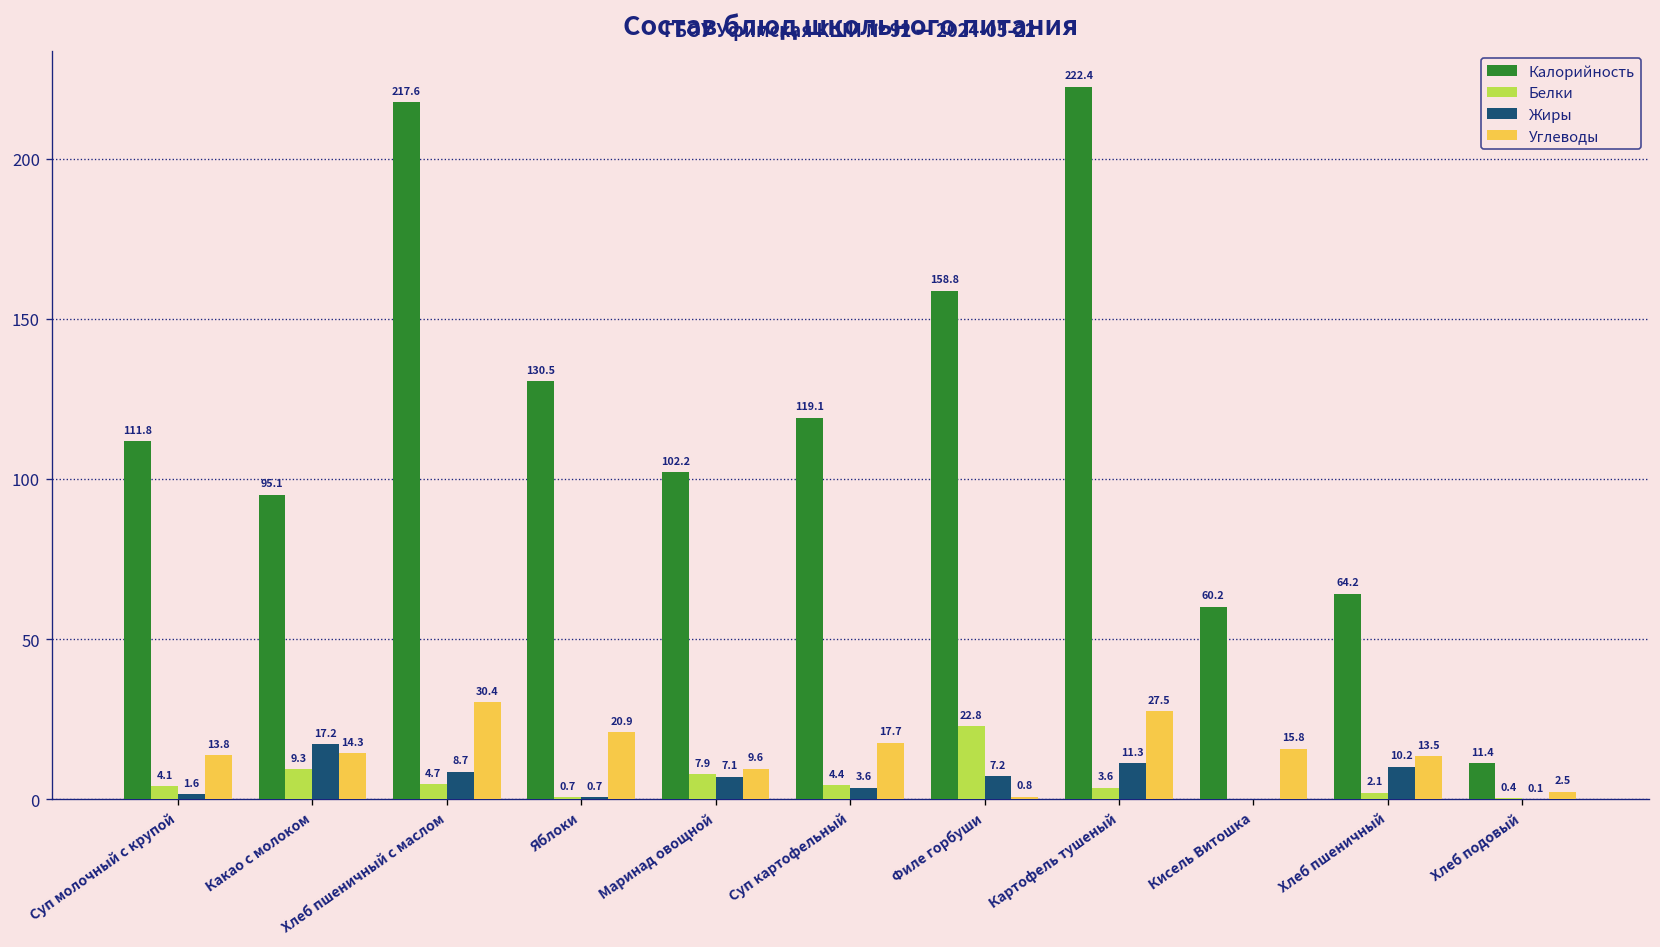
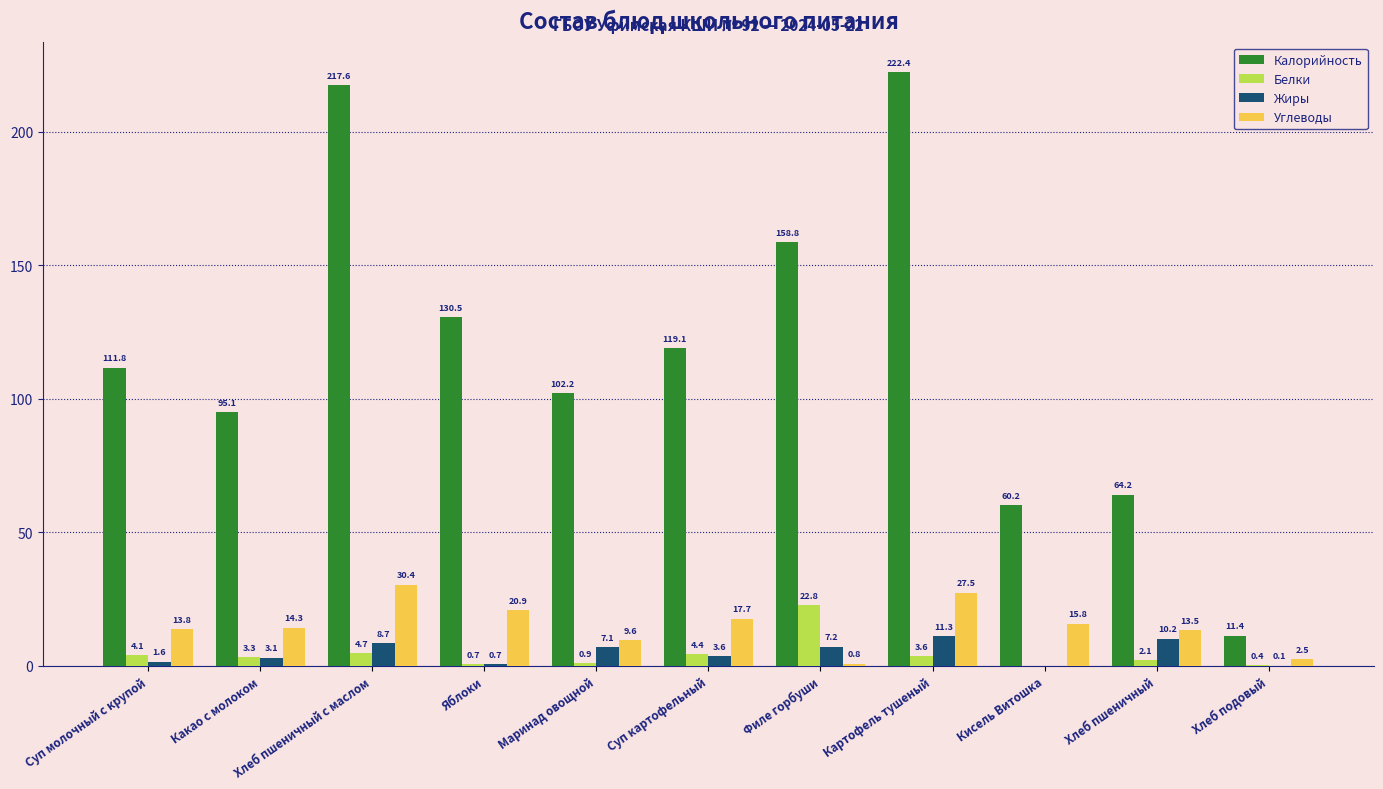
  {
    "Калорийность": {
      "Суп молочный с крупой": 111.8,
      "Какао с молоком": 95.1,
      "Хлеб пшеничный с маслом": 217.6,
      "Яблоки": 130.5,
      "Маринад овощной": 102.2,
      "Суп картофельный": 119.1,
      "Филе горбуши": 158.8,
      "Картофель тушеный": 222.4,
      "Кисель Витошка": 60.2,
      "Хлеб пшеничный": 64.2,
      "Хлеб подовый": 11.4
    },
    "Белки": {
      "Суп молочный с крупой": 4.1,
-     "Какао с молоком": 9.3,
+     "Какао с молоком": 3.3,
      "Хлеб пшеничный с маслом": 4.7,
      "Яблоки": 0.7,
-     "Маринад овощной": 7.9,
+     "Маринад овощной": 0.9,
      "Суп картофельный": 4.4,
      "Филе горбуши": 22.8,
      "Картофель тушеный": 3.6,
      "Хлеб пшеничный": 2.1,
      "Хлеб подовый": 0.4
    },
    "Жиры": {
      "Суп молочный с крупой": 1.6,
-     "Какао с молоком": 17.2,
+     "Какао с молоком": 3.1,
      "Хлеб пшеничный с маслом": 8.7,
      "Яблоки": 0.7,
      "Маринад овощной": 7.1,
      "Суп картофельный": 3.6,
      "Филе горбуши": 7.2,
      "Картофель тушеный": 11.3,
      "Хлеб пшеничный": 10.2,
      "Хлеб подовый": 0.1
    },
    "Углеводы": {
      "Суп молочный с крупой": 13.8,
      "Какао с молоком": 14.3,
      "Хлеб пшеничный с маслом": 30.4,
      "Яблоки": 20.9,
      "Маринад овощной": 9.6,
      "Суп картофельный": 17.7,
      "Филе горбуши": 0.8,
      "Картофель тушеный": 27.5,
      "Кисель Витошка": 15.8,
      "Хлеб пшеничный": 13.5,
      "Хлеб подовый": 2.5
    }
  }
